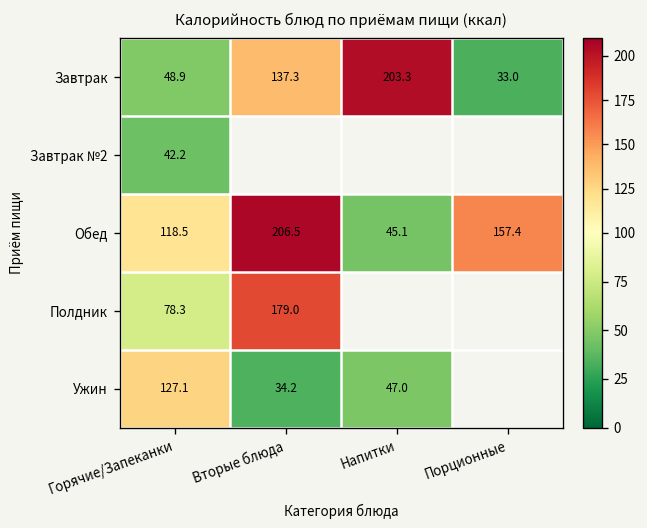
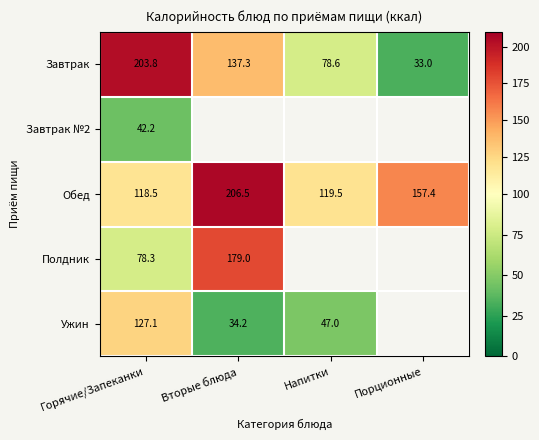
  {
    "Завтрак": {
-     "Горячие/Запеканки": 48.9,
+     "Горячие/Запеканки": 203.8,
      "Вторые блюда": 137.3,
-     "Напитки": 203.3,
+     "Напитки": 78.6,
      "Порционные": 33.0
    },
    "Завтрак №2": {
      "Горячие/Запеканки": 42.2
    },
    "Обед": {
      "Горячие/Запеканки": 118.5,
      "Вторые блюда": 206.5,
-     "Напитки": 45.1,
+     "Напитки": 119.5,
      "Порционные": 157.4
    },
    "Полдник": {
      "Горячие/Запеканки": 78.3,
      "Вторые блюда": 179.0
    },
    "Ужин": {
      "Горячие/Запеканки": 127.1,
      "Вторые блюда": 34.2,
      "Напитки": 47.0
    }
  }
